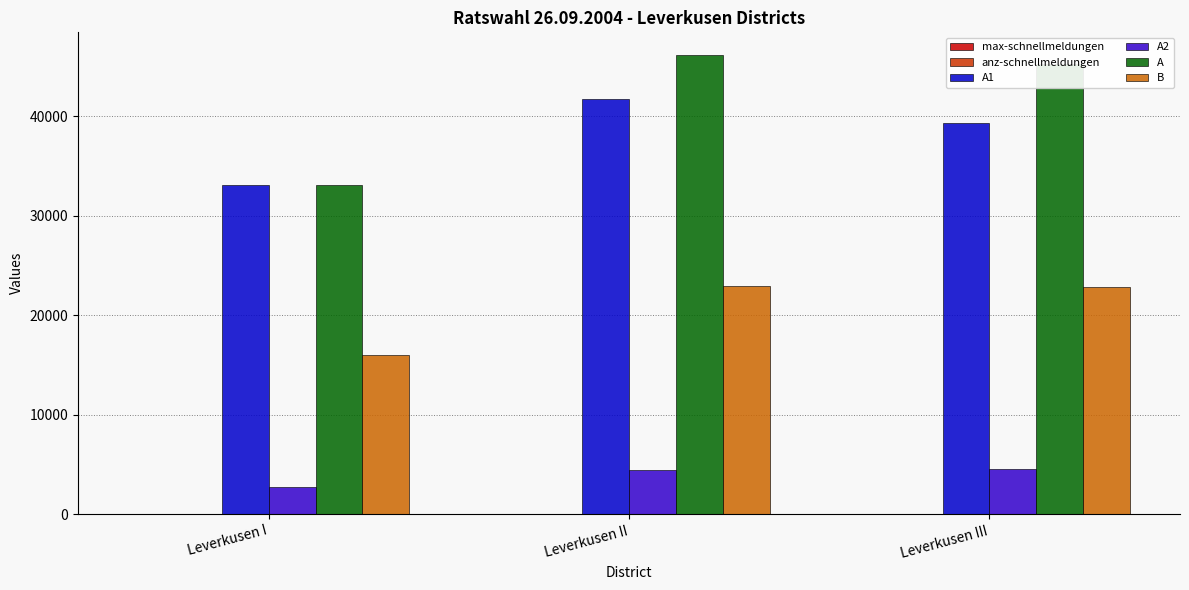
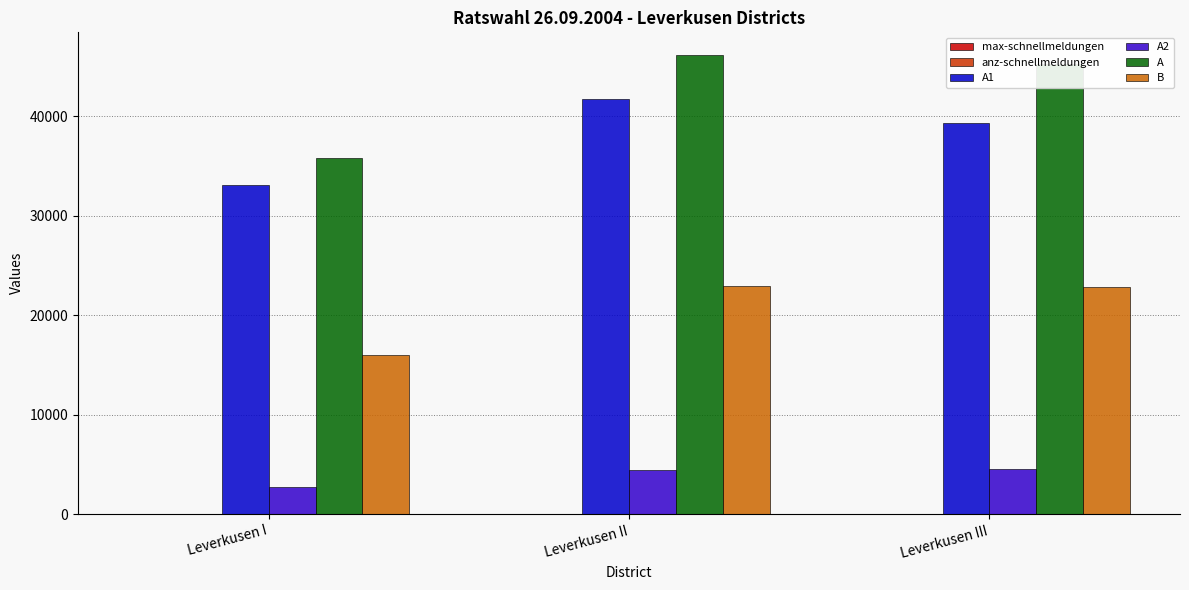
  {
    "A": {
-     "Leverkusen I": 33000,
+     "Leverkusen I": 36000,
      "Leverkusen II": 46000
    }
  }
